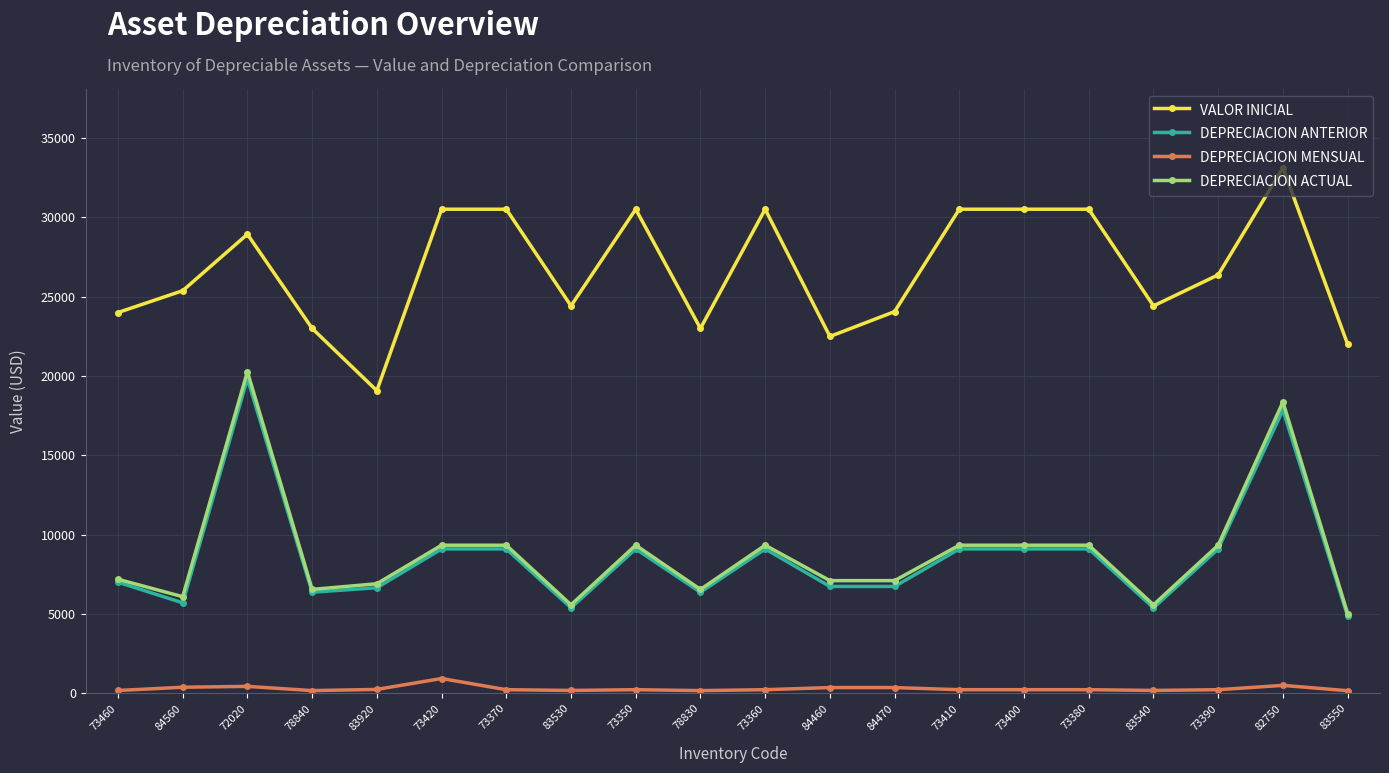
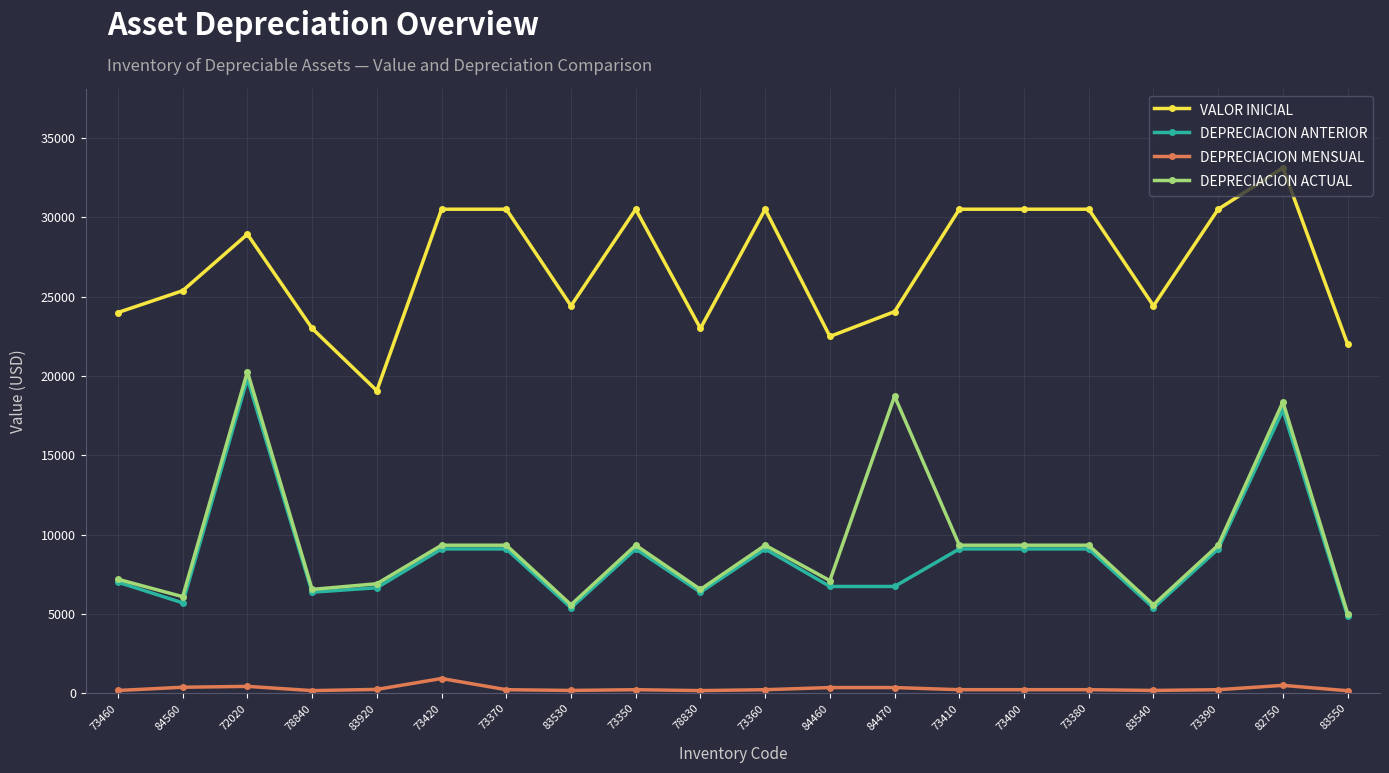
  {
    "VALOR INICIAL": {
      "73460": 24000,
      "84560": 25400,
      "72020": 28900,
      "78840": 23000,
      "83920": 19100,
      "73420": 30500,
      "73370": 30500,
      "83530": 24400,
      "73350": 30500,
      "78830": 23000,
      "73360": 30500,
      "84460": 22500,
      "84470": 24100,
      "73410": 30500,
      "73400": 30500,
      "73380": 30500,
      "83540": 24400,
-     "73390": 26400,
+     "73390": 30500,
      "83550": 22000
    },
    "DEPRECIACION ANTERIOR": {
      "73460": 7000,
      "84560": 5700,
      "72020": 19800,
      "78840": 6400,
      "83920": 6700,
      "73420": 9100,
      "73370": 9100,
      "83530": 5400,
      "73350": 9100,
      "78830": 6400,
      "73360": 9100,
      "84460": 6700,
      "84470": 6700,
      "73410": 9100,
      "73400": 9100,
      "73380": 9100,
      "83540": 5400,
      "73390": 9100,
      "82750": 17900,
      "83550": 4900
    },
    "DEPRECIACION MENSUAL": {
      "73460": 200,
      "84560": 400,
      "72020": 400,
      "78840": 200,
      "83920": 300,
      "73420": 900,
      "73370": 200,
      "83530": 200,
      "73350": 200,
      "78830": 200,
      "73360": 200,
      "84460": 400,
      "84470": 400,
      "73410": 200,
      "73400": 200,
      "73380": 200,
      "83540": 200,
      "73390": 200,
      "82750": 500,
      "83550": 200
    },
    "DEPRECIACION ACTUAL": {
      "73460": 7200,
      "84560": 6100,
      "72020": 20300,
      "78840": 6600,
      "83920": 6900,
      "73420": 9300,
      "73370": 9300,
      "83530": 5600,
      "73350": 9300,
      "78830": 6600,
      "73360": 9300,
      "84460": 7100,
-     "84470": 7100,
+     "84470": 18700,
      "73410": 9300,
      "73400": 9300,
      "73380": 9300,
      "83540": 5600,
      "73390": 9300,
      "82750": 18400,
      "83550": 5000
    }
  }
